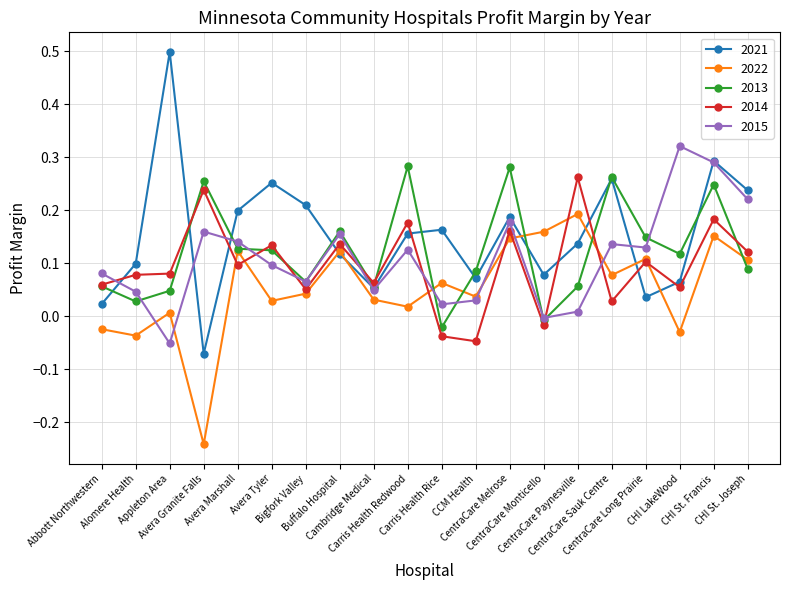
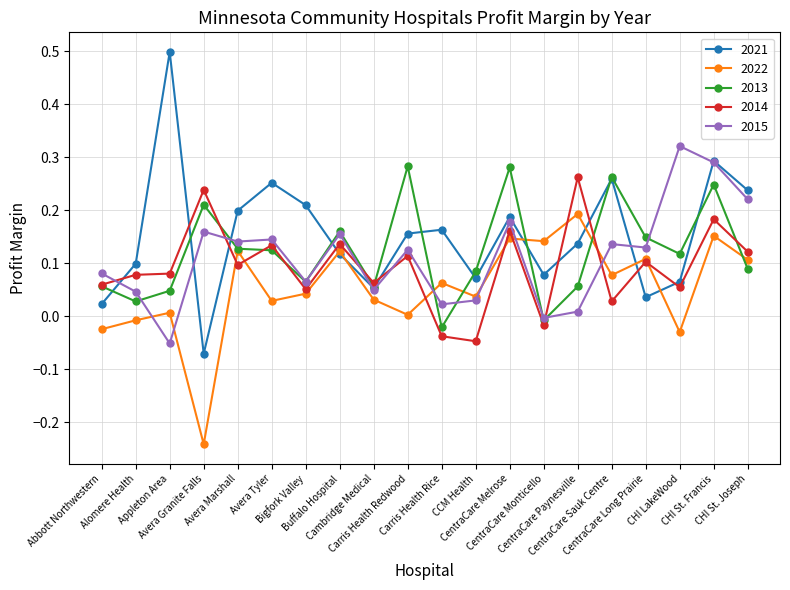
  {
    "2021": {
      "Abbott Northwestern": 0.02,
      "Alomere Health": 0.10,
      "Appleton Area": 0.50,
      "Avera Granite Falls": -0.07,
      "Avera Marshall": 0.20,
      "Avera Tyler": 0.25,
      "Bigfork Valley": 0.21,
      "Buffalo Hospital": 0.12,
      "Carris Health Redwood": 0.16,
      "Carris Health Rice": 0.16,
      "CCM Health": 0.07,
      "CentraCare Melrose": 0.19,
      "CentraCare Monticello": 0.08,
      "CentraCare Paynesville": 0.14,
      "CentraCare Long Prairie": 0.04,
      "CHI LakeWood": 0.06,
      "CHI St. Joseph": 0.24
    },
    "2022": {
      "Abbott Northwestern": -0.02,
-     "Alomere Health": -0.04,
+     "Alomere Health": -0.01,
      "Appleton Area": 0.01,
      "Avera Granite Falls": -0.24,
      "Avera Tyler": 0.03,
      "Bigfork Valley": 0.04,
      "Buffalo Hospital": 0.12,
      "Cambridge Medical": 0.03,
-     "Carris Health Redwood": 0.02,
+     "Carris Health Redwood": 0.00,
      "Carris Health Rice": 0.06,
      "CCM Health": 0.04,
      "CentraCare Melrose": 0.15,
-     "CentraCare Monticello": 0.16,
+     "CentraCare Monticello": 0.14,
      "CentraCare Paynesville": 0.19,
      "CentraCare Sauk Centre": 0.08,
      "CentraCare Long Prairie": 0.11,
      "CHI LakeWood": -0.03,
      "CHI St. Francis": 0.15,
      "CHI St. Joseph": 0.11
    },
    "2013": {
      "Alomere Health": 0.03,
      "Appleton Area": 0.05,
-     "Avera Granite Falls": 0.25,
+     "Avera Granite Falls": 0.21,
      "Avera Tyler": 0.12,
      "Buffalo Hospital": 0.16,
      "Carris Health Redwood": 0.28,
      "Carris Health Rice": -0.02,
      "CCM Health": 0.08,
      "CentraCare Melrose": 0.28,
      "CentraCare Paynesville": 0.06,
      "CentraCare Long Prairie": 0.15,
      "CHI LakeWood": 0.12,
      "CHI St. Francis": 0.25,
      "CHI St. Joseph": 0.09
    },
    "2014": {
      "Alomere Health": 0.08,
      "Appleton Area": 0.08,
      "Avera Granite Falls": 0.24,
      "Avera Marshall": 0.10,
      "Avera Tyler": 0.13,
      "Bigfork Valley": 0.05,
      "Buffalo Hospital": 0.14,
      "Cambridge Medical": 0.06,
-     "Carris Health Redwood": 0.18,
+     "Carris Health Redwood": 0.11,
      "Carris Health Rice": -0.04,
      "CCM Health": -0.05,
      "CentraCare Melrose": 0.16,
      "CentraCare Monticello": -0.02,
      "CentraCare Paynesville": 0.26,
      "CentraCare Sauk Centre": 0.03,
      "CentraCare Long Prairie": 0.10,
      "CHI LakeWood": 0.05,
      "CHI St. Francis": 0.18,
      "CHI St. Joseph": 0.12
    },
    "2015": {
      "Abbott Northwestern": 0.08,
      "Alomere Health": 0.05,
      "Appleton Area": -0.05,
      "Avera Granite Falls": 0.16,
      "Avera Marshall": 0.14,
-     "Avera Tyler": 0.10,
+     "Avera Tyler": 0.14,
      "Buffalo Hospital": 0.15,
      "Carris Health Redwood": 0.13,
      "Carris Health Rice": 0.02,
      "CCM Health": 0.03,
      "CentraCare Melrose": 0.18,
      "CentraCare Paynesville": 0.01,
      "CentraCare Sauk Centre": 0.14,
      "CentraCare Long Prairie": 0.13,
      "CHI LakeWood": 0.32,
      "CHI St. Joseph": 0.22
    }
  }
